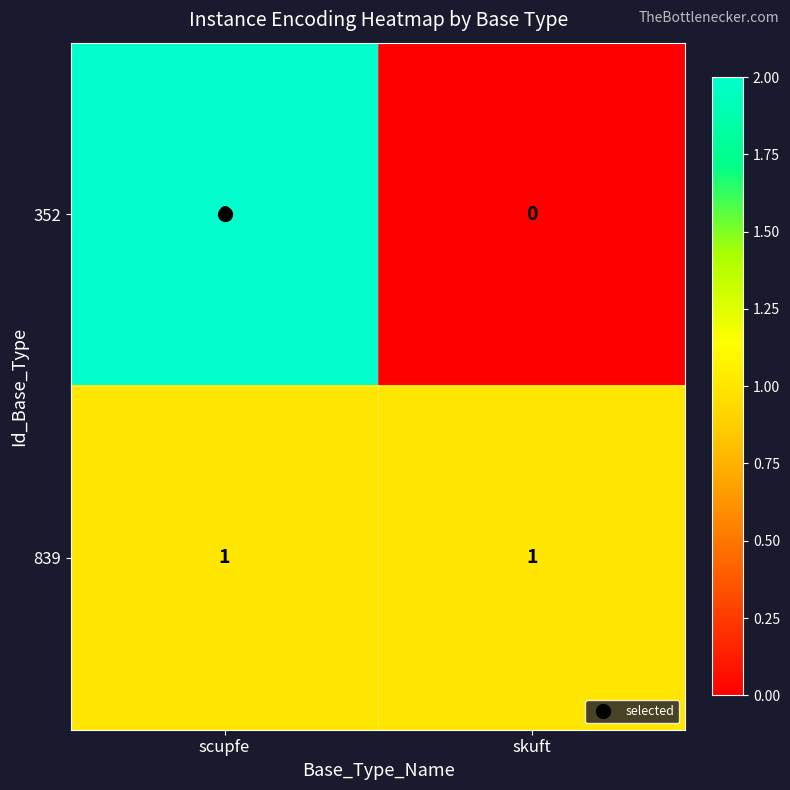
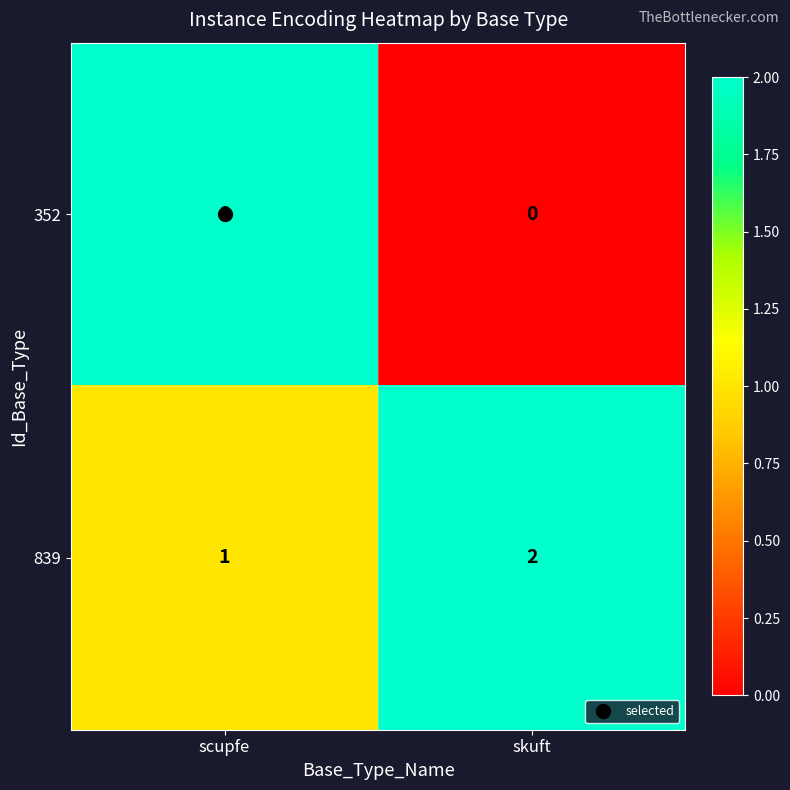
  {
    "352": {
      "skuft": 0
    },
    "839": {
      "scupfe": 1,
-     "skuft": 1
+     "skuft": 2
    }
  }
